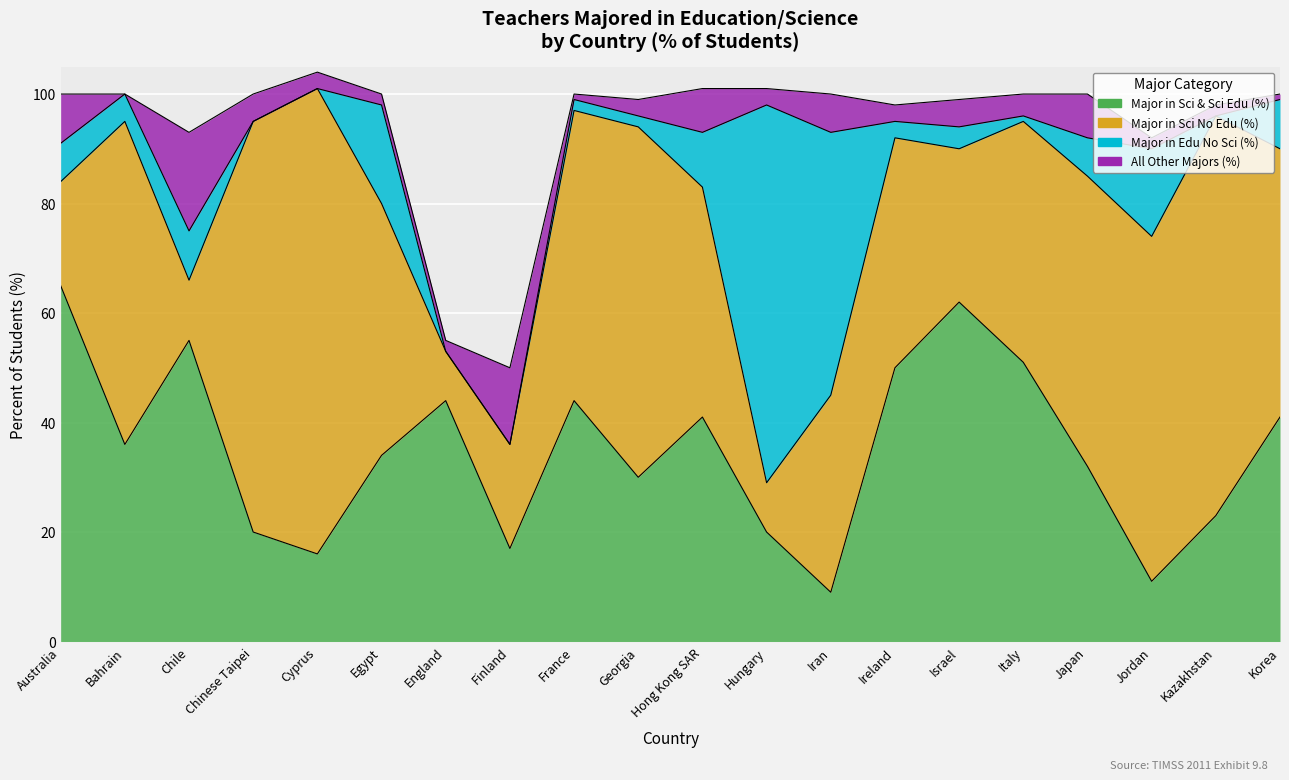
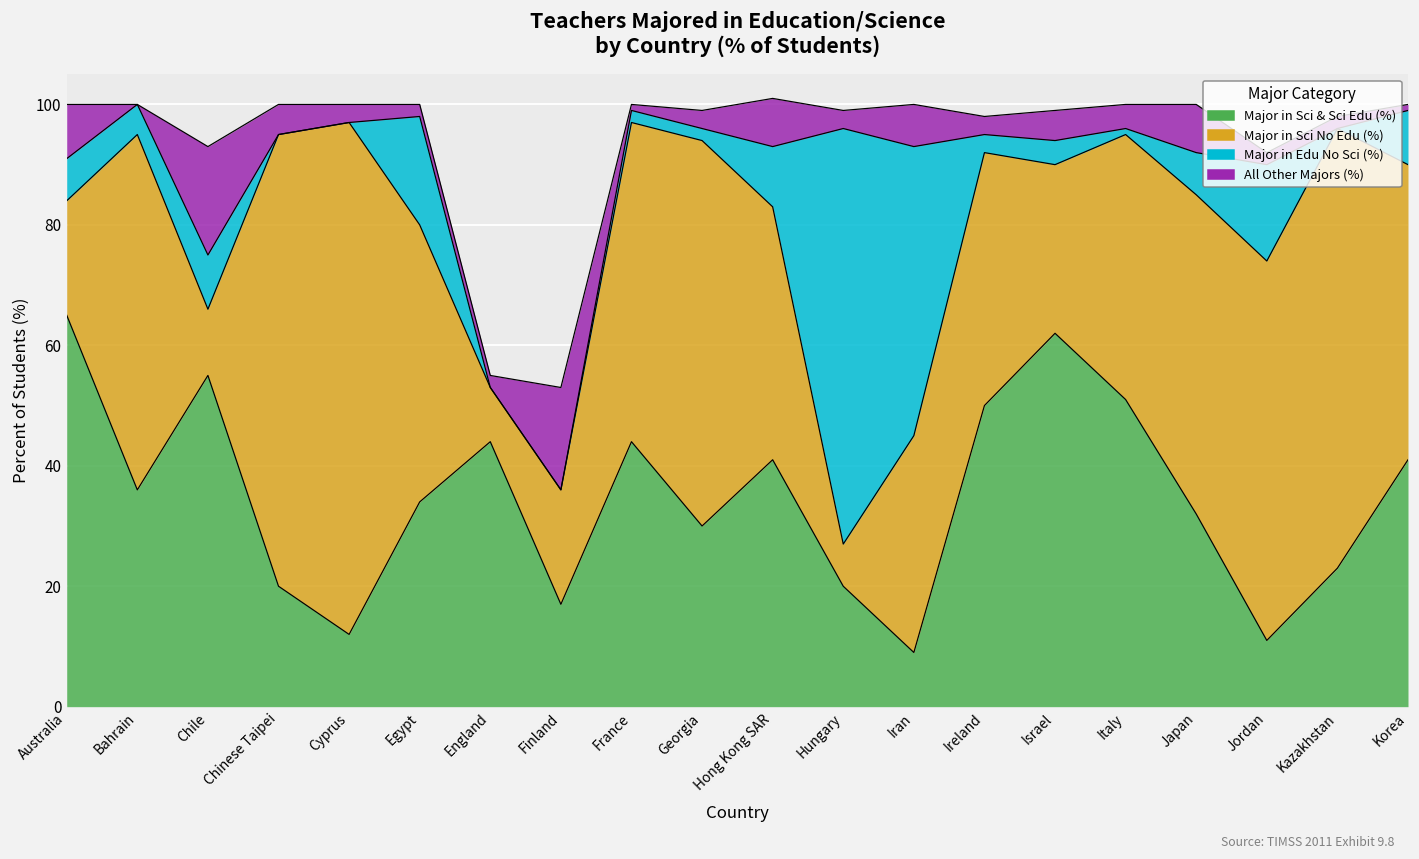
  {
    "Major in Sci & Sci Edu (%)": {
      "Australia": 65,
      "Bahrain": 36,
      "Chile": 55,
      "Chinese Taipei": 20,
-     "Cyprus": 16,
+     "Cyprus": 12,
      "Egypt": 34,
      "England": 44,
      "Finland": 17,
      "France": 44,
      "Georgia": 30,
      "Hong Kong SAR": 41,
      "Hungary": 20,
      "Iran": 9,
      "Ireland": 50,
      "Israel": 62,
      "Italy": 51,
      "Japan": 32,
      "Jordan": 11,
      "Kazakhstan": 23,
      "Korea": 41
    },
    "Major in Sci No Edu (%)": {
      "Australia": 19,
      "Bahrain": 59,
      "Chile": 11,
      "Egypt": 46,
      "France": 53,
      "Georgia": 64,
      "Hong Kong SAR": 42,
-     "Hungary": 9,
+     "Hungary": 7,
      "Iran": 36,
      "Ireland": 42,
      "Israel": 28,
      "Italy": 44,
      "Japan": 53,
      "Jordan": 63,
      "Korea": 49
    },
    "Major in Edu No Sci (%)": {
      "Australia": 7,
      "Chile": 9,
      "Egypt": 18,
      "France": 2,
      "Georgia": 2,
      "Hong Kong SAR": 10,
      "Hungary": 69,
      "Iran": 48,
      "Ireland": 3,
      "Israel": 4,
      "Italy": 1,
      "Japan": 7,
      "Korea": 9
    },
    "All Other Majors (%)": {
      "Australia": 9,
      "Chile": 18,
      "Chinese Taipei": 5,
      "Cyprus": 3,
      "Egypt": 2,
      "England": 2,
-     "Finland": 14,
+     "Finland": 17,
      "France": 1,
      "Georgia": 3,
      "Hong Kong SAR": 8,
      "Hungary": 3,
      "Iran": 7,
      "Ireland": 3,
      "Israel": 5,
      "Italy": 4,
      "Japan": 8,
      "Korea": 1
    }
  }
